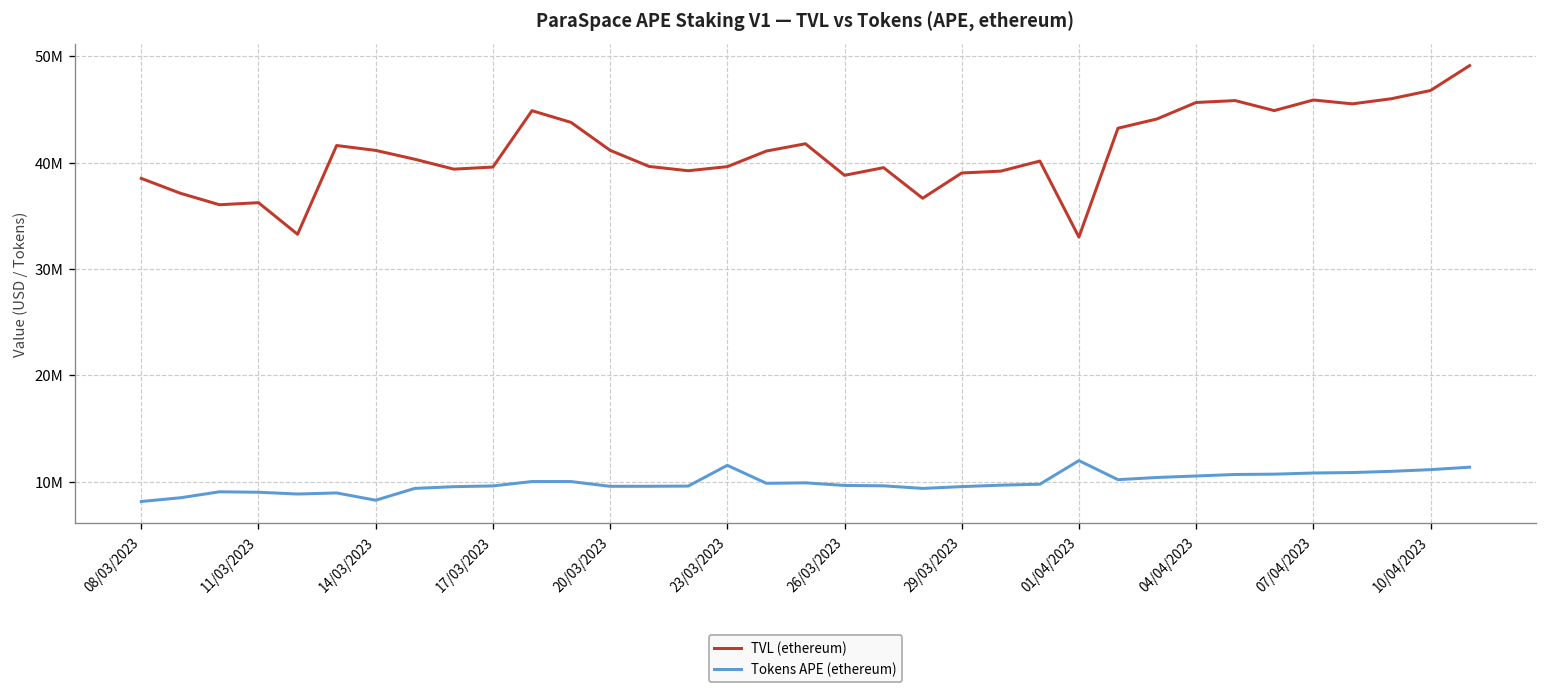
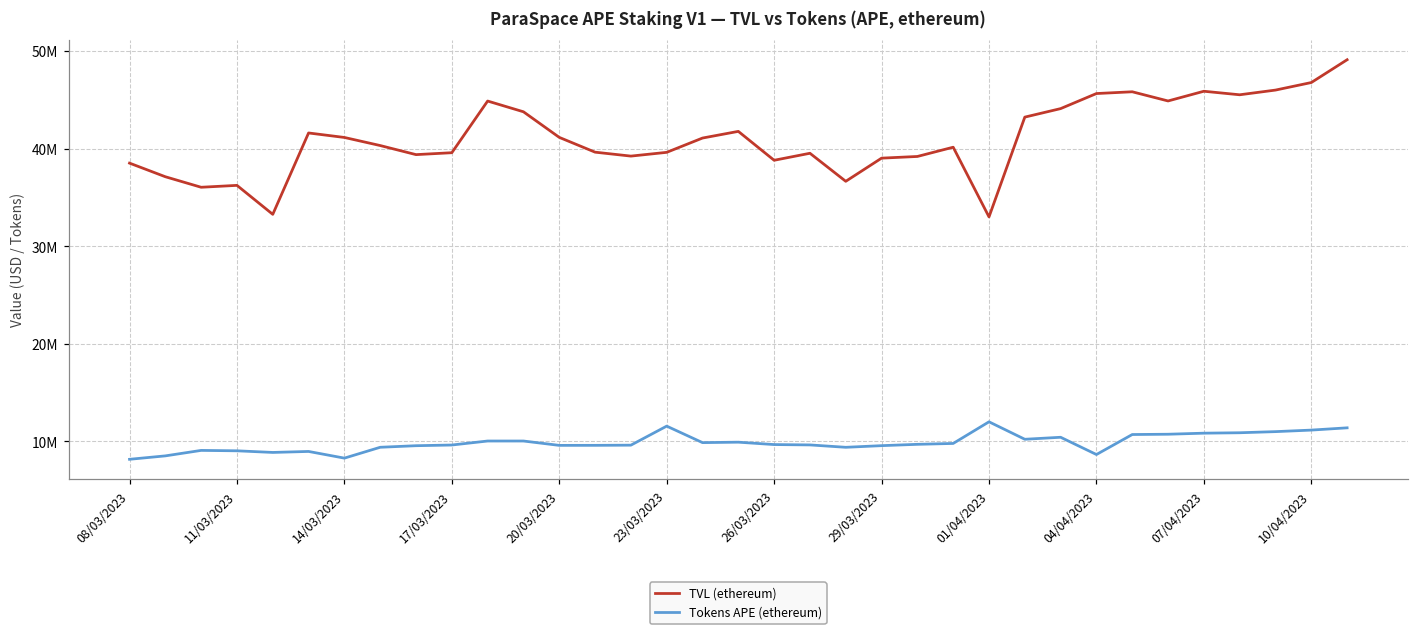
  {
    "TVL (ethereum)": {
      "08/03/2023": 39000000,
      "11/03/2023": 36000000,
      "14/03/2023": 41000000,
      "17/03/2023": 40000000,
      "20/03/2023": 41000000,
      "23/03/2023": 40000000,
      "26/03/2023": 39000000,
      "29/03/2023": 39000000,
      "01/04/2023": 33000000,
      "04/04/2023": 46000000,
      "07/04/2023": 46000000,
      "10/04/2023": 47000000
    },
    "Tokens APE (ethereum)": {
      "08/03/2023": 8000000,
      "11/03/2023": 9000000,
      "14/03/2023": 8000000,
      "17/03/2023": 10000000,
      "20/03/2023": 10000000,
      "23/03/2023": 12000000,
      "26/03/2023": 10000000,
      "29/03/2023": 10000000,
      "01/04/2023": 12000000,
-     "04/04/2023": 11000000,
+     "04/04/2023": 9000000,
      "07/04/2023": 11000000,
      "10/04/2023": 11000000
    }
  }
